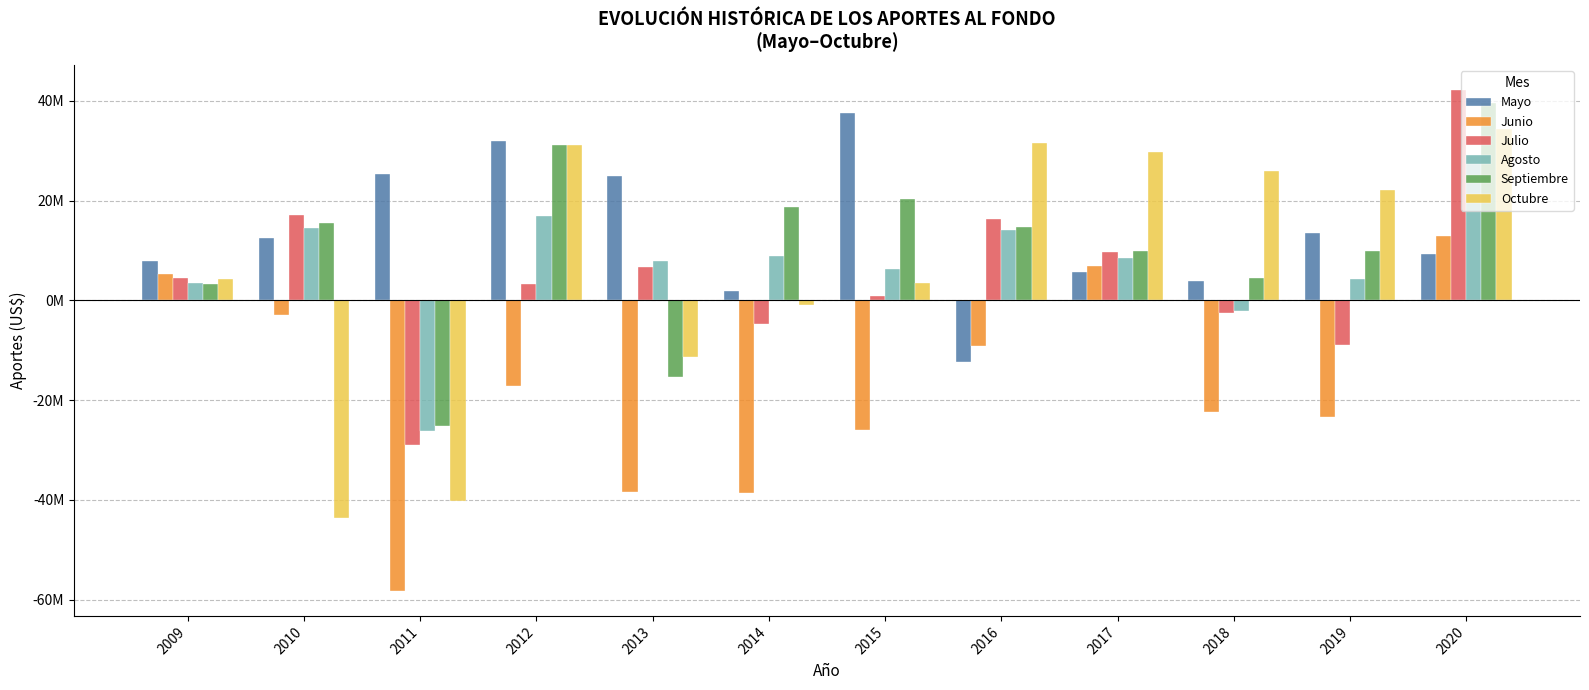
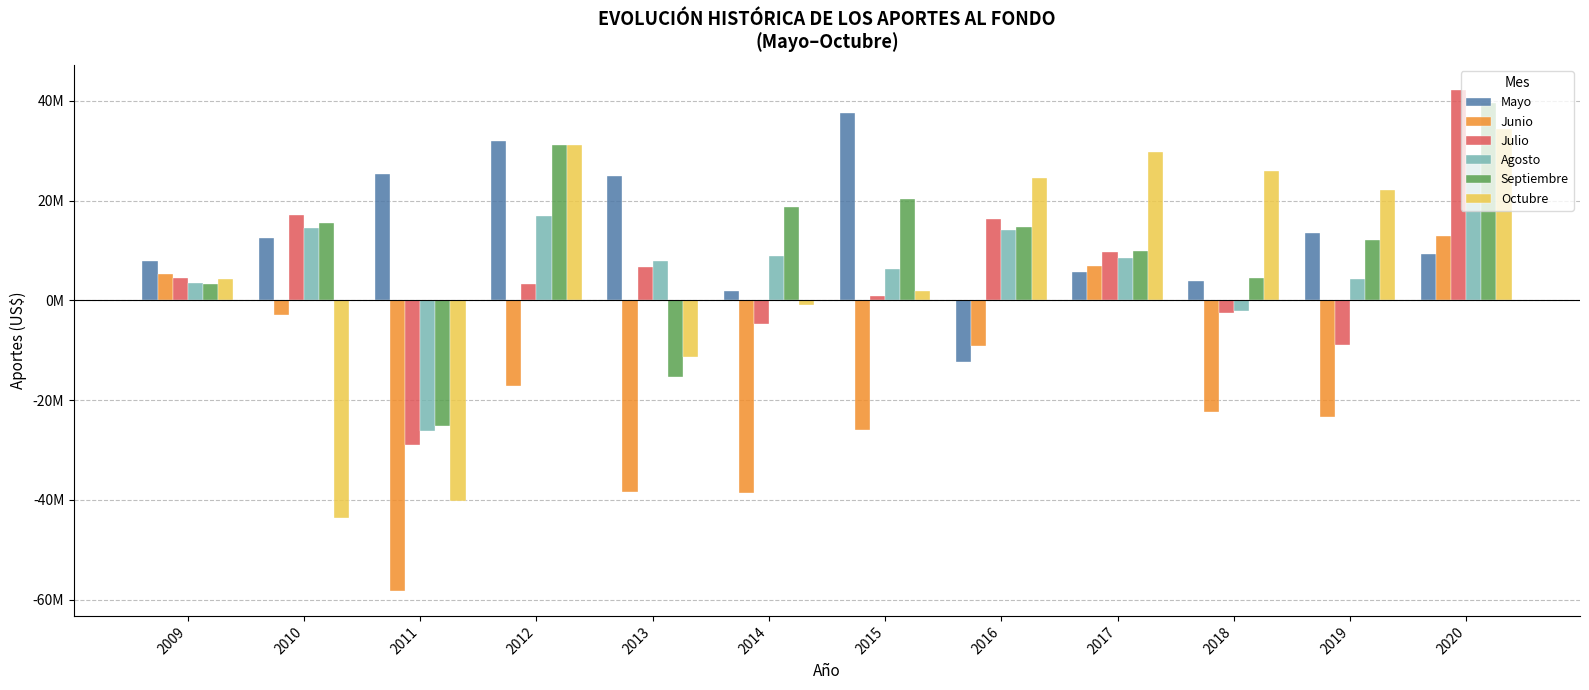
  {
    "Mayo": {
      "2009": 8000000,
      "2010": 12000000,
      "2011": 25000000,
      "2012": 32000000,
      "2013": 25000000,
      "2014": 2000000,
      "2015": 38000000,
      "2016": -12000000,
      "2017": 6000000,
      "2018": 4000000,
      "2019": 14000000,
      "2020": 9000000
    },
    "Junio": {
      "2009": 5000000,
      "2010": -3000000,
      "2011": -58000000,
      "2012": -17000000,
      "2013": -38000000,
      "2014": -39000000,
      "2015": -26000000,
      "2016": -9000000,
      "2017": 7000000,
      "2018": -22000000,
      "2019": -23000000,
      "2020": 13000000
    },
    "Julio": {
      "2009": 4000000,
      "2010": 17000000,
      "2011": -29000000,
      "2012": 3000000,
      "2013": 7000000,
      "2014": -5000000,
      "2015": 1000000,
      "2016": 16000000,
      "2017": 10000000,
      "2018": -2000000,
      "2019": -9000000,
      "2020": 42000000
    },
    "Agosto": {
      "2009": 3000000,
      "2010": 14000000,
      "2011": -26000000,
      "2012": 17000000,
      "2013": 8000000,
      "2014": 9000000,
      "2015": 6000000,
      "2016": 14000000,
      "2017": 8000000,
      "2018": -2000000,
      "2019": 4000000
    },
    "Septiembre": {
      "2009": 3000000,
      "2010": 15000000,
      "2011": -25000000,
      "2012": 31000000,
      "2013": -15000000,
      "2014": 19000000,
      "2015": 20000000,
      "2016": 15000000,
      "2017": 10000000,
      "2018": 4000000,
-     "2019": 10000000
+     "2019": 12000000
    },
    "Octubre": {
      "2009": 4000000,
      "2010": -44000000,
      "2011": -40000000,
      "2012": 31000000,
      "2013": -11000000,
      "2014": -1000000,
-     "2015": 4000000,
-     "2016": 31000000,
+     "2015": 2000000,
+     "2016": 25000000,
      "2017": 30000000,
      "2018": 26000000,
      "2019": 22000000
    }
  }
